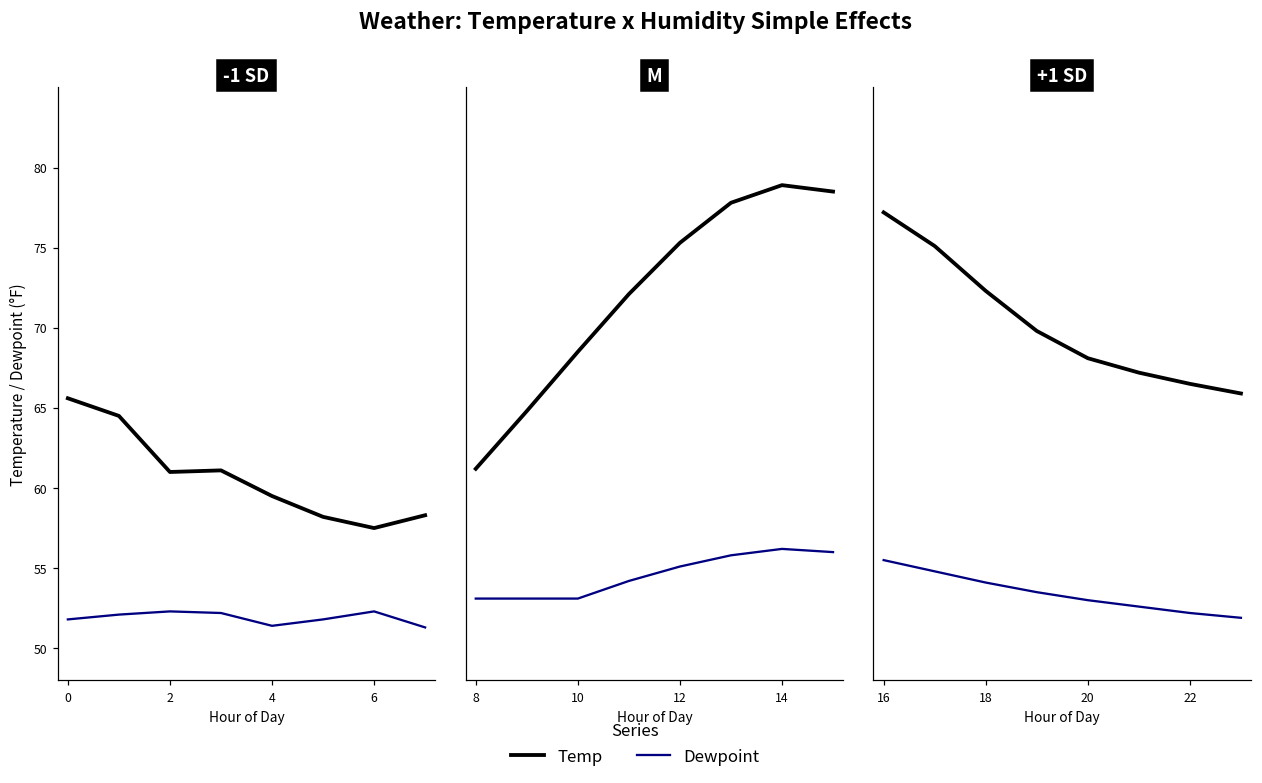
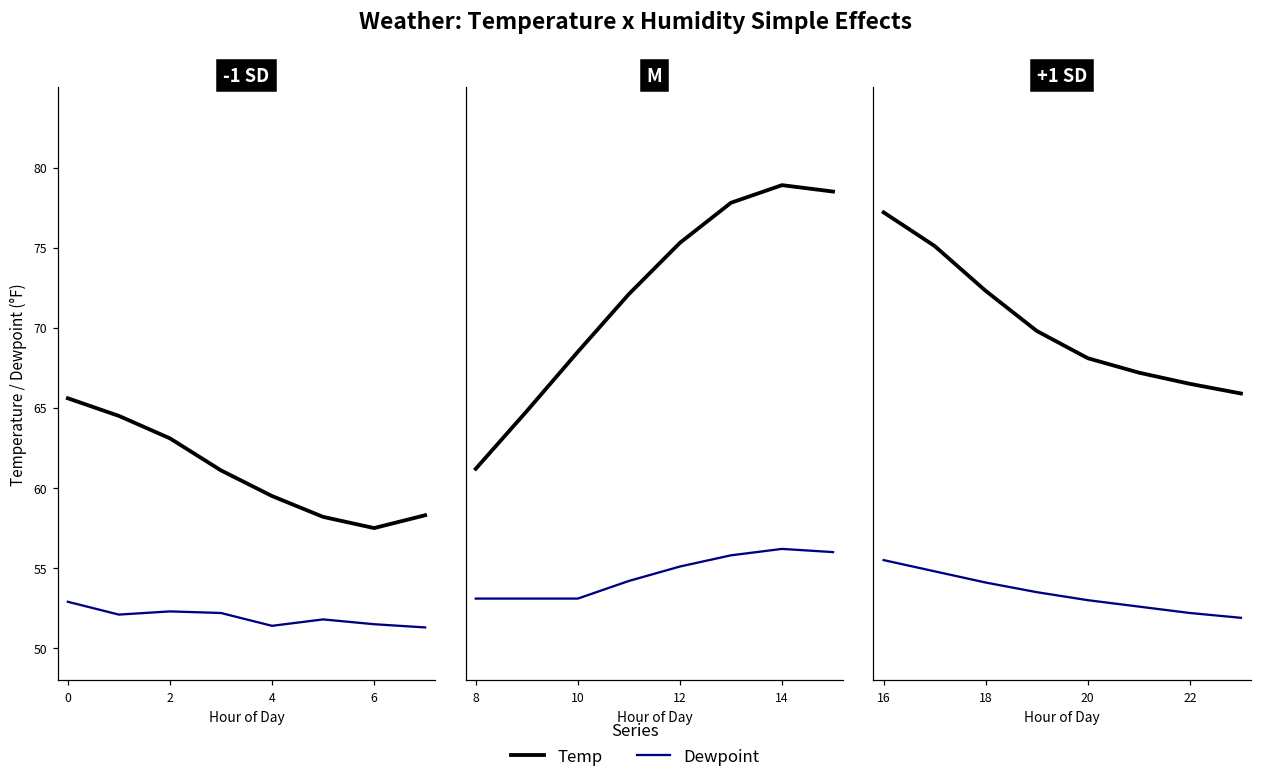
  {
    "-1 SD": {
      "Temp": {
        "0": 65.6,
-       "2": 61.0,
+       "2": 63.1,
        "4": 59.5,
        "6": 57.5
      },
      "Dewpoint": {
-       "0": 51.8,
+       "0": 52.9,
        "2": 52.3,
        "4": 51.4,
-       "6": 52.3
+       "6": 51.5
      }
    }
  }
